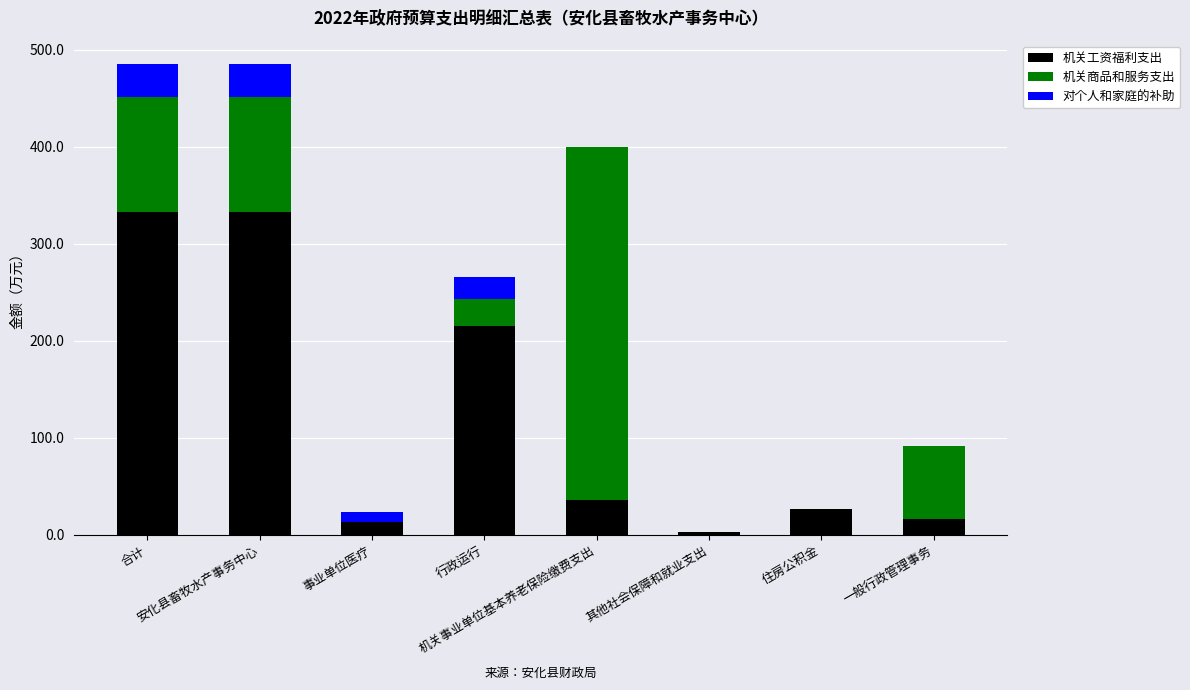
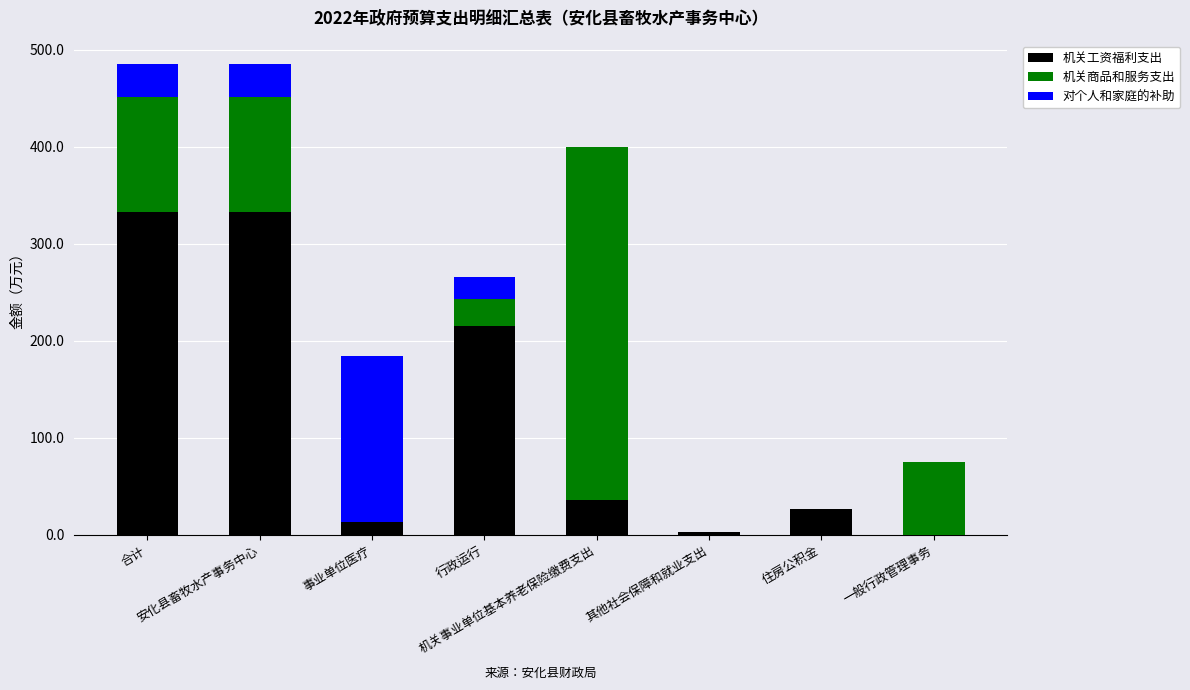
  {
    "机关工资福利支出": {
      "合计": 330,
      "安化县畜牧水产事务中心": 330,
      "事业单位医疗": 10,
      "行政运行": 220,
      "机关事业单位基本养老保险缴费支出": 40,
      "其他社会保障和就业支出": 0,
      "住房公积金": 30,
-     "一般行政管理事务": 20
+     "一般行政管理事务": 0
    },
    "机关商品和服务支出": {
      "合计": 120,
      "安化县畜牧水产事务中心": 120,
      "事业单位医疗": 0,
      "行政运行": 30,
      "机关事业单位基本养老保险缴费支出": 360,
      "其他社会保障和就业支出": 0,
      "住房公积金": 0,
      "一般行政管理事务": 80
    },
    "对个人和家庭的补助": {
      "合计": 30,
      "安化县畜牧水产事务中心": 30,
-     "事业单位医疗": 10,
+     "事业单位医疗": 170,
      "行政运行": 20,
      "机关事业单位基本养老保险缴费支出": 0,
      "其他社会保障和就业支出": 0,
      "住房公积金": 0,
      "一般行政管理事务": 0
    }
  }
